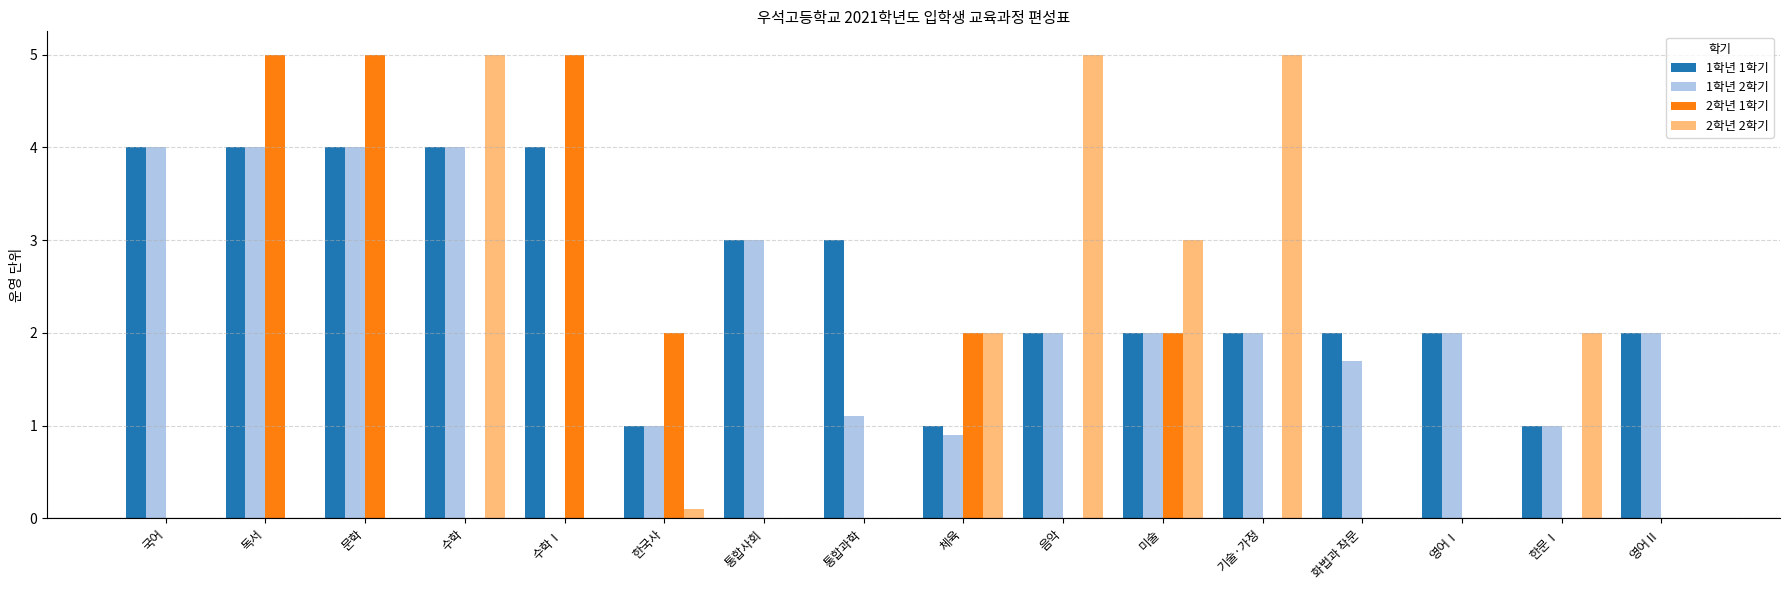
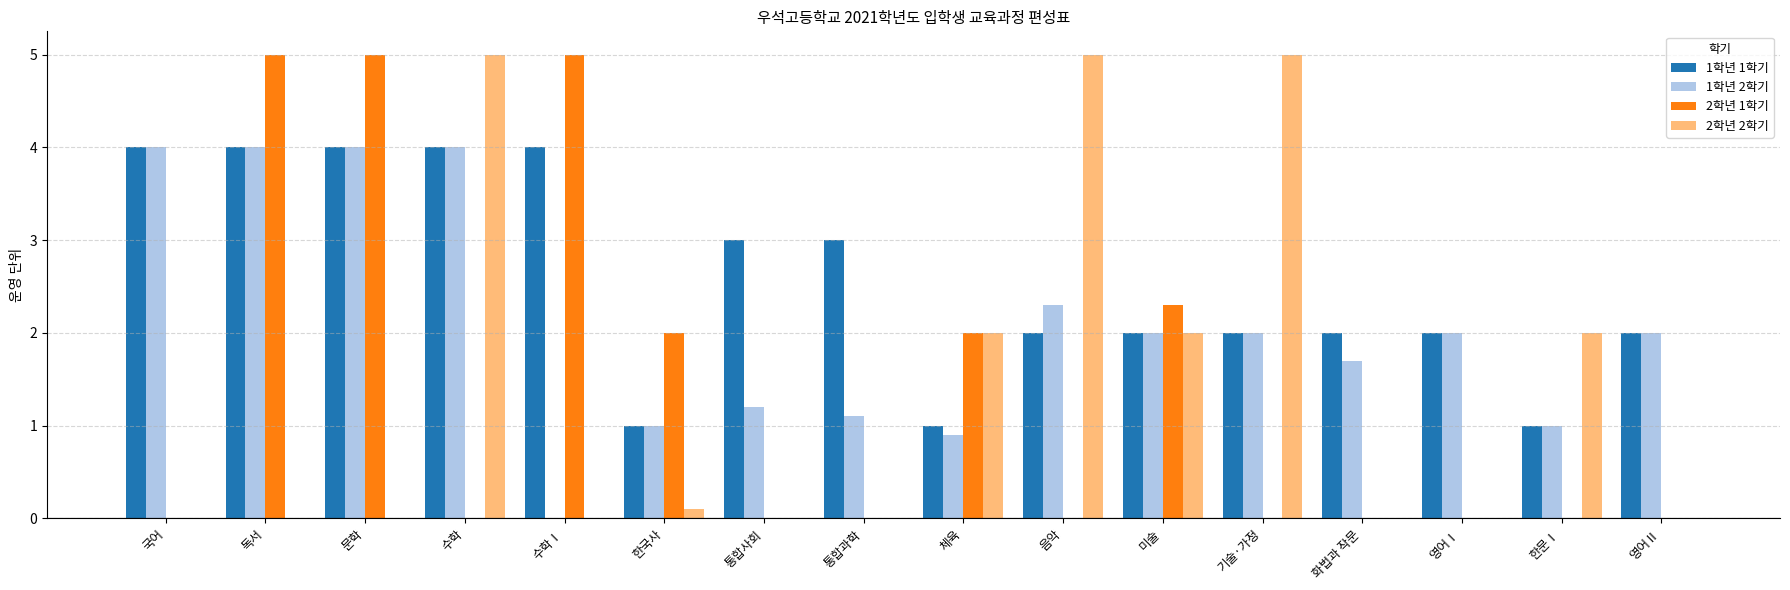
  {
    "1학년 1학기": {
      "국어": 4.0,
      "독서": 4.0,
      "문학": 4.0,
      "수학": 4.0,
      "수학Ⅰ": 4.0,
      "한국사": 1.0,
      "통합사회": 3.0,
      "통합과학": 3.0,
      "체육": 1.0,
      "음악": 2.0,
      "미술": 2.0,
      "기술·가정": 2.0,
      "화법과 작문": 2.0,
      "영어Ⅰ": 2.0,
      "한문Ⅰ": 1.0,
      "영어Ⅱ": 2.0
    },
    "1학년 2학기": {
      "국어": 4.0,
      "독서": 4.0,
      "문학": 4.0,
      "수학": 4.0,
      "수학Ⅰ": 0.0,
      "한국사": 1.0,
-     "통합사회": 3.0,
+     "통합사회": 1.2,
      "통합과학": 1.1,
      "체육": 0.9,
-     "음악": 2.0,
+     "음악": 2.3,
      "미술": 2.0,
      "기술·가정": 2.0,
      "화법과 작문": 1.7,
      "영어Ⅰ": 2.0,
      "한문Ⅰ": 1.0,
      "영어Ⅱ": 2.0
    },
    "2학년 1학기": {
      "국어": 0.0,
      "독서": 5.0,
      "문학": 5.0,
      "수학": 0.0,
      "수학Ⅰ": 5.0,
      "한국사": 2.0,
      "통합사회": 0.0,
      "통합과학": 0.0,
      "체육": 2.0,
      "음악": 0.0,
-     "미술": 2.0,
+     "미술": 2.3,
      "기술·가정": 0.0,
      "화법과 작문": 0.0,
      "영어Ⅰ": 0.0,
      "한문Ⅰ": 0.0,
      "영어Ⅱ": 0.0
    },
    "2학년 2학기": {
      "국어": 0,
      "독서": 0,
      "문학": 0,
      "수학": 5,
      "수학Ⅰ": 0,
      "한국사": 0.1,
      "통합사회": 0,
      "통합과학": 0,
      "체육": 2,
      "음악": 5,
-     "미술": 3,
+     "미술": 2,
      "기술·가정": 5,
      "화법과 작문": 0,
      "영어Ⅰ": 0,
      "한문Ⅰ": 2,
      "영어Ⅱ": 0
    }
  }
